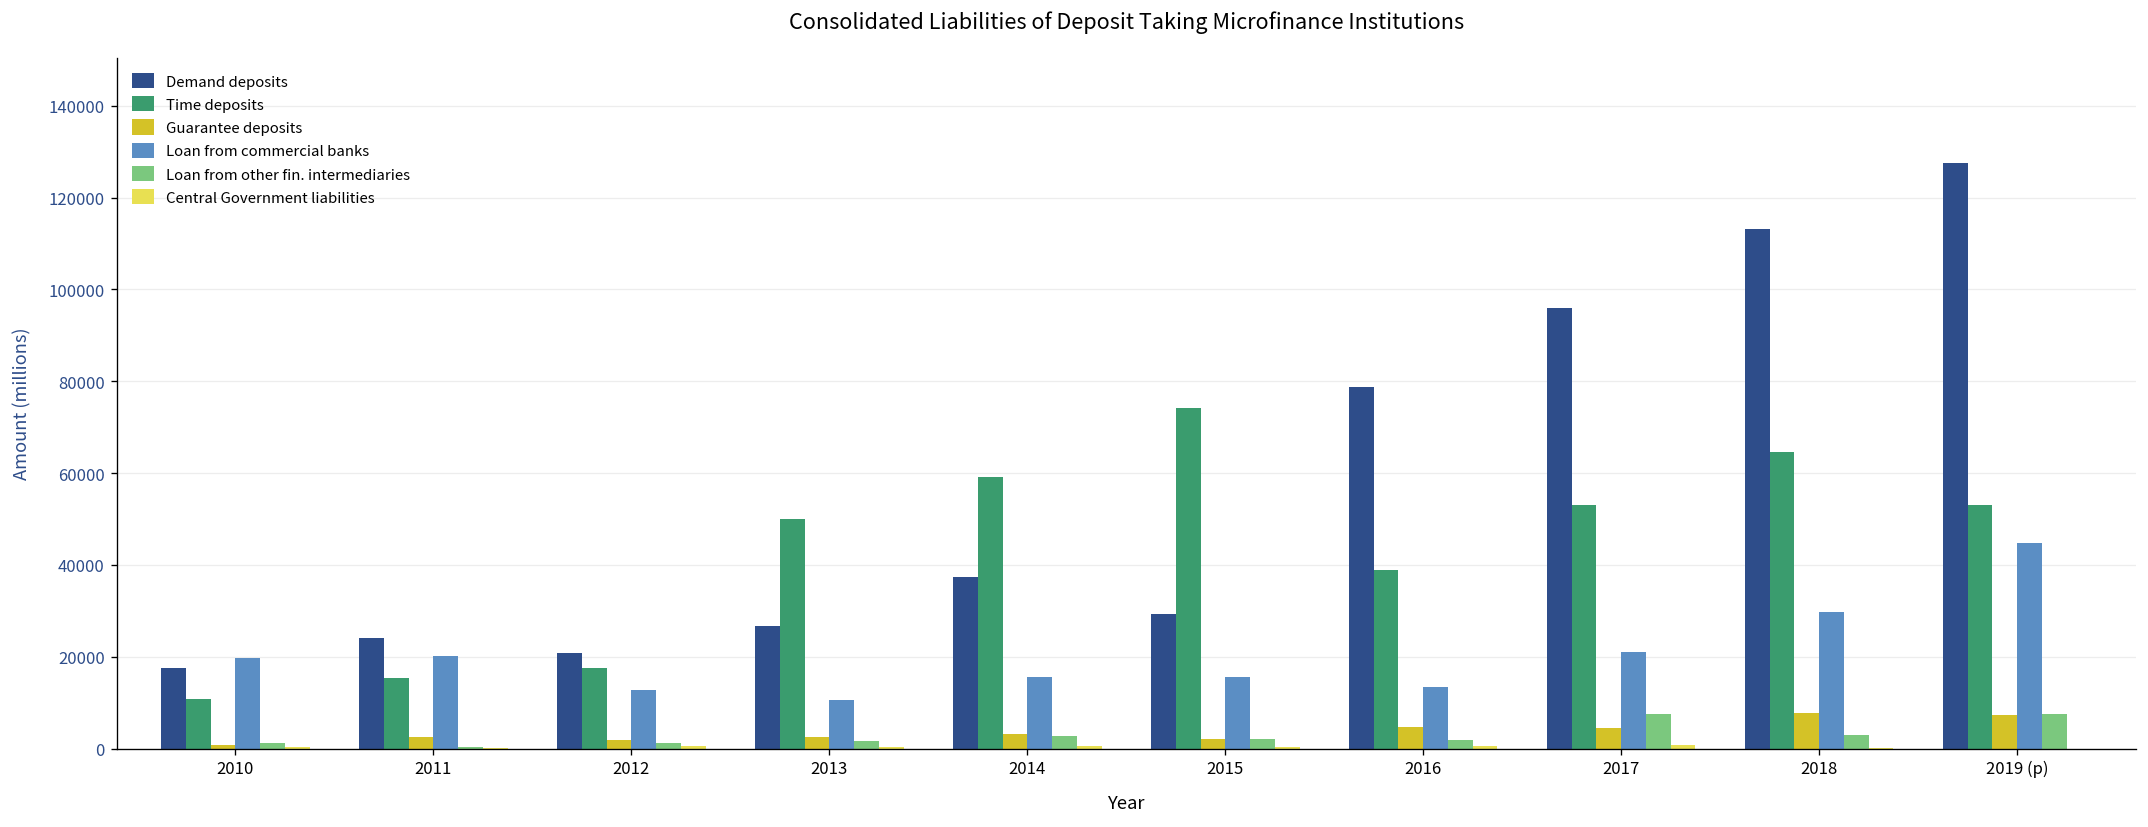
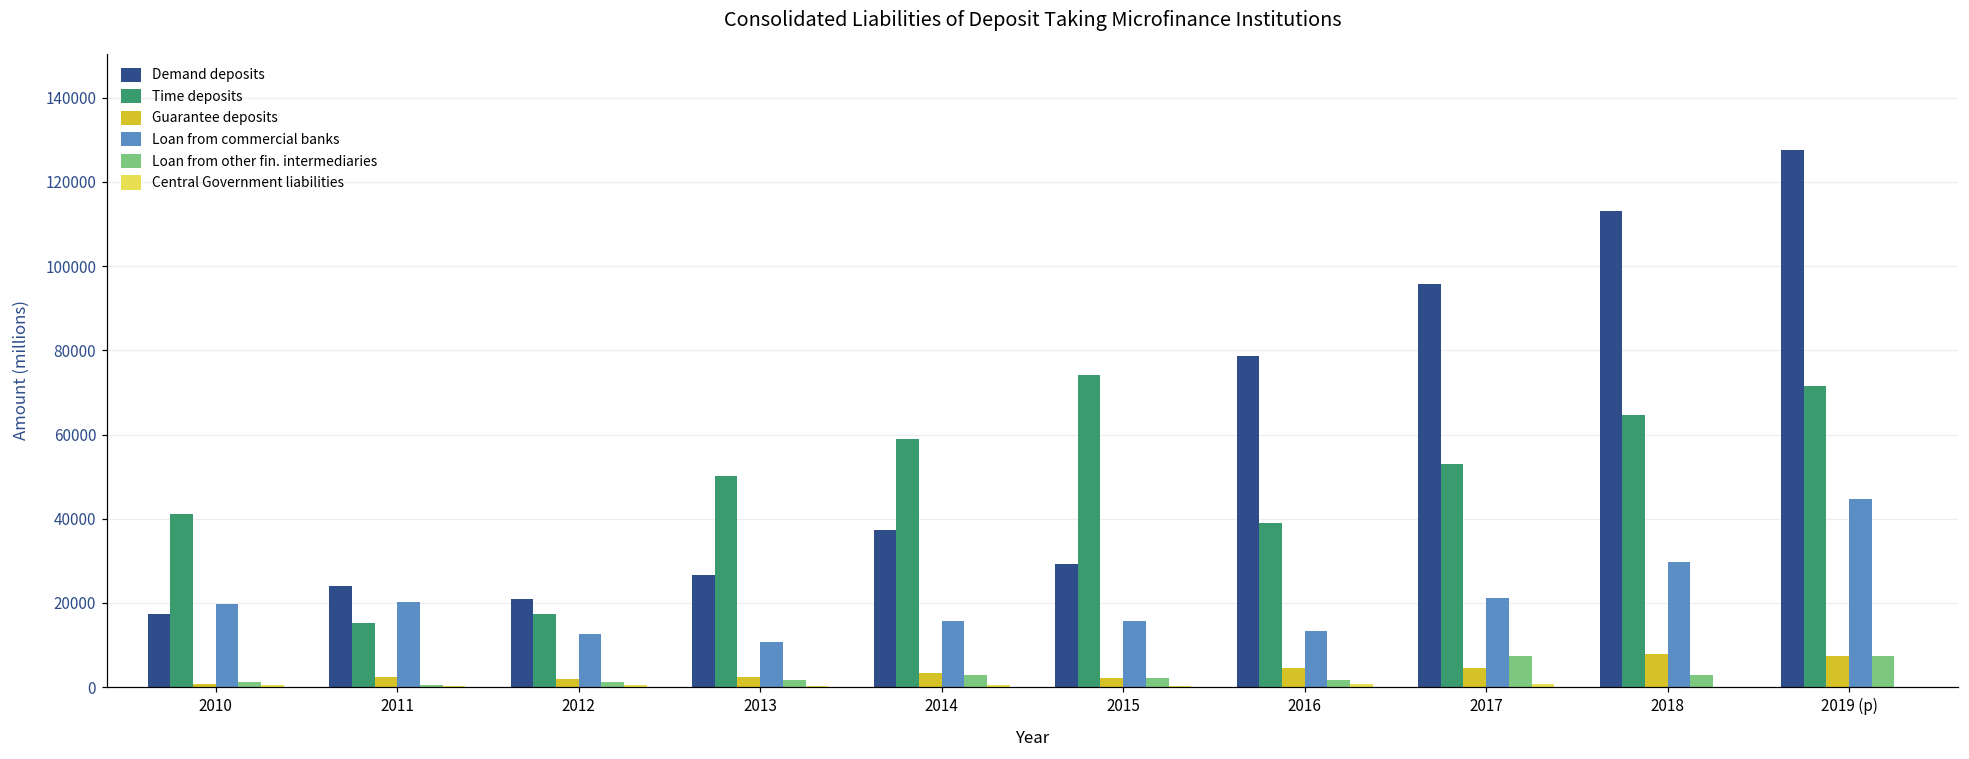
  {
    "Demand deposits": {
      "2010": 17000,
      "2011": 24000,
      "2012": 21000,
      "2013": 27000,
      "2014": 37000,
      "2015": 29000,
      "2016": 79000,
      "2017": 96000,
      "2018": 113000,
      "2019 (p)": 127000
    },
    "Time deposits": {
-     "2010": 11000,
+     "2010": 41000,
      "2011": 15000,
      "2012": 17000,
      "2013": 50000,
      "2014": 59000,
      "2015": 74000,
      "2016": 39000,
      "2017": 53000,
      "2018": 65000,
-     "2019 (p)": 53000
+     "2019 (p)": 72000
    },
    "Loan from commercial banks": {
      "2010": 20000,
      "2011": 20000,
      "2012": 13000,
      "2013": 11000,
      "2014": 16000,
      "2015": 16000,
      "2016": 13000,
      "2017": 21000,
      "2018": 30000,
      "2019 (p)": 45000
    },
    "Loan from other fin. intermediaries": {
      "2010": 1000,
      "2012": 1000,
      "2013": 2000,
      "2014": 3000,
      "2015": 2000,
      "2016": 2000,
      "2017": 7000,
      "2018": 3000,
      "2019 (p)": 7000
    }
  }
